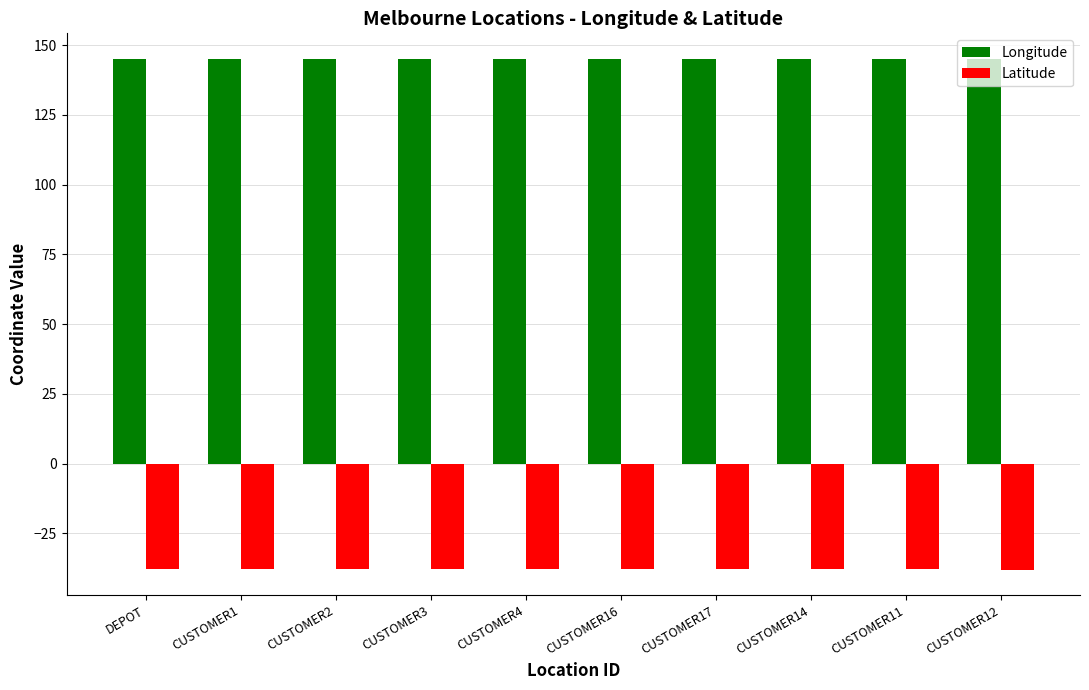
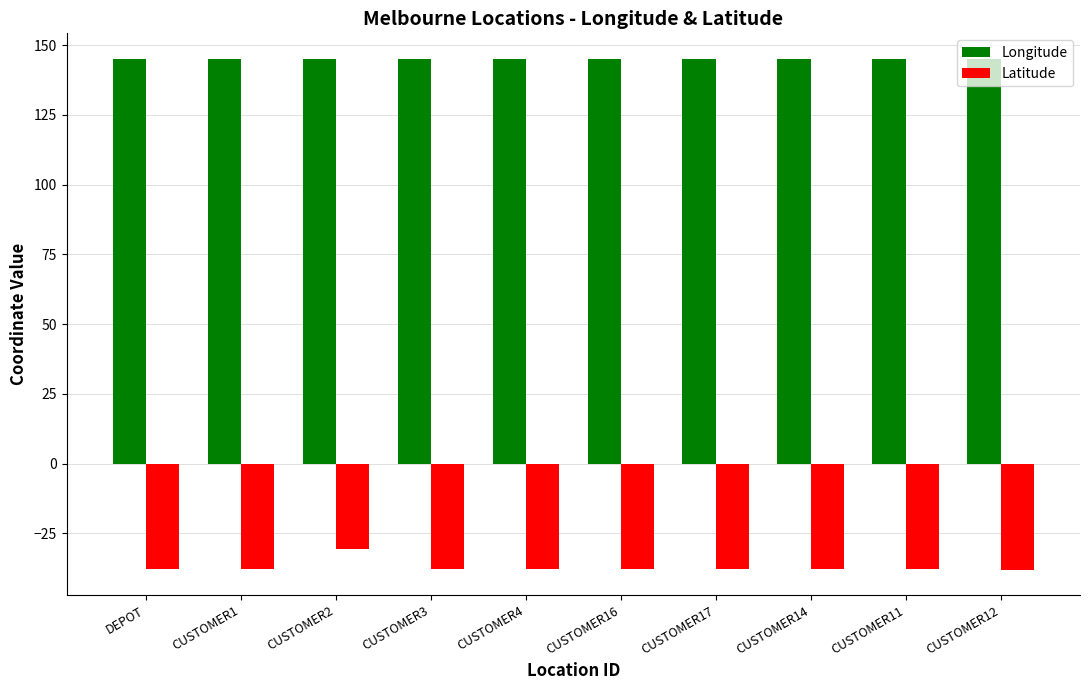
  {
    "Longitude": {
      "DEPOT": 145,
      "CUSTOMER1": 145,
      "CUSTOMER2": 145,
      "CUSTOMER3": 145,
      "CUSTOMER4": 145,
      "CUSTOMER16": 145,
      "CUSTOMER17": 145,
      "CUSTOMER14": 145,
      "CUSTOMER11": 145
    },
    "Latitude": {
      "DEPOT": -38,
      "CUSTOMER1": -38,
-     "CUSTOMER2": -38,
+     "CUSTOMER2": -31,
      "CUSTOMER3": -38,
      "CUSTOMER4": -38,
      "CUSTOMER16": -38,
      "CUSTOMER17": -38,
      "CUSTOMER14": -38,
      "CUSTOMER11": -38,
      "CUSTOMER12": -38
    }
  }
